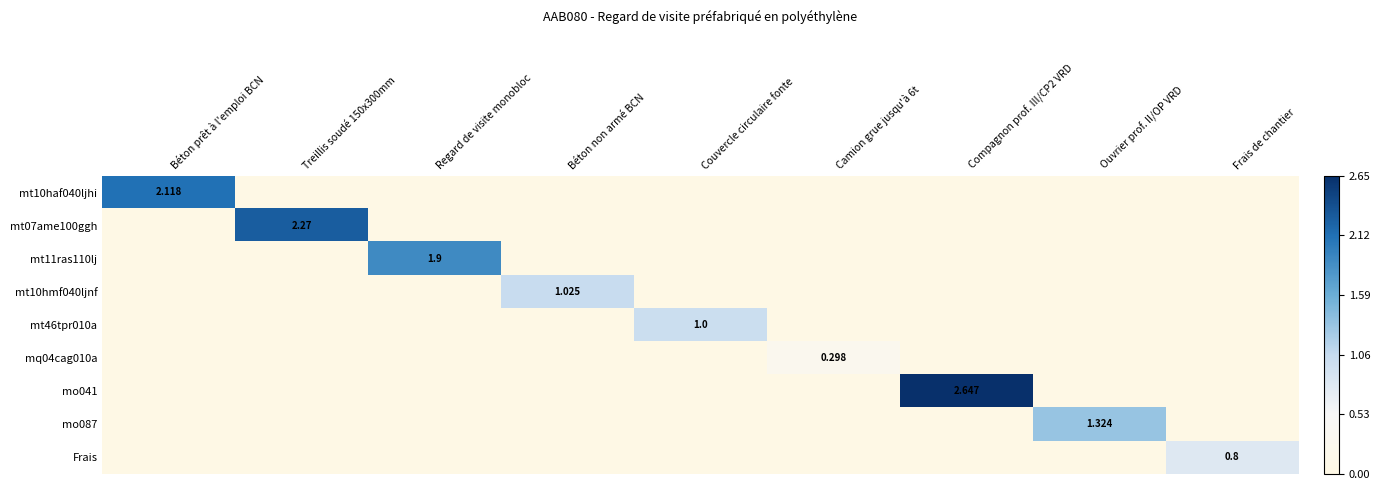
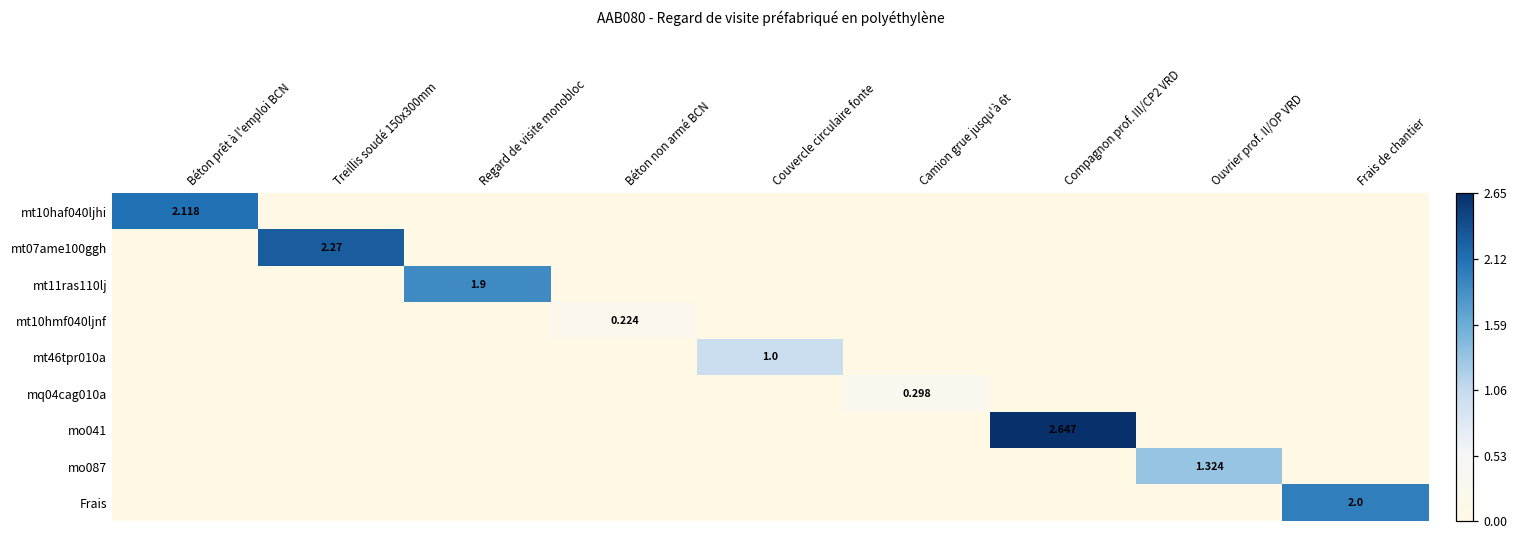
  {
    "mt10haf040ljhi": {
      "Béton prêt à l'emploi BCN": 2.118
    },
    "mt07ame100ggh": {
      "Treillis soudé 150x300mm": 2.27
    },
    "mt11ras110lj": {
      "Regard de visite monobloc": 1.9
    },
    "mt10hmf040ljnf": {
-     "Béton non armé BCN": 1.025
+     "Béton non armé BCN": 0.224
    },
    "mt46tpr010a": {
      "Couvercle circulaire fonte": 1.0
    },
    "mq04cag010a": {
      "Camion grue jusqu'à 6t": 0.298
    },
    "mo041": {
      "Compagnon prof. III/CP2 VRD": 2.647
    },
    "mo087": {
      "Ouvrier prof. II/OP VRD": 1.324
    },
    "Frais": {
-     "Frais de chantier": 0.8
+     "Frais de chantier": 2.0
    }
  }
